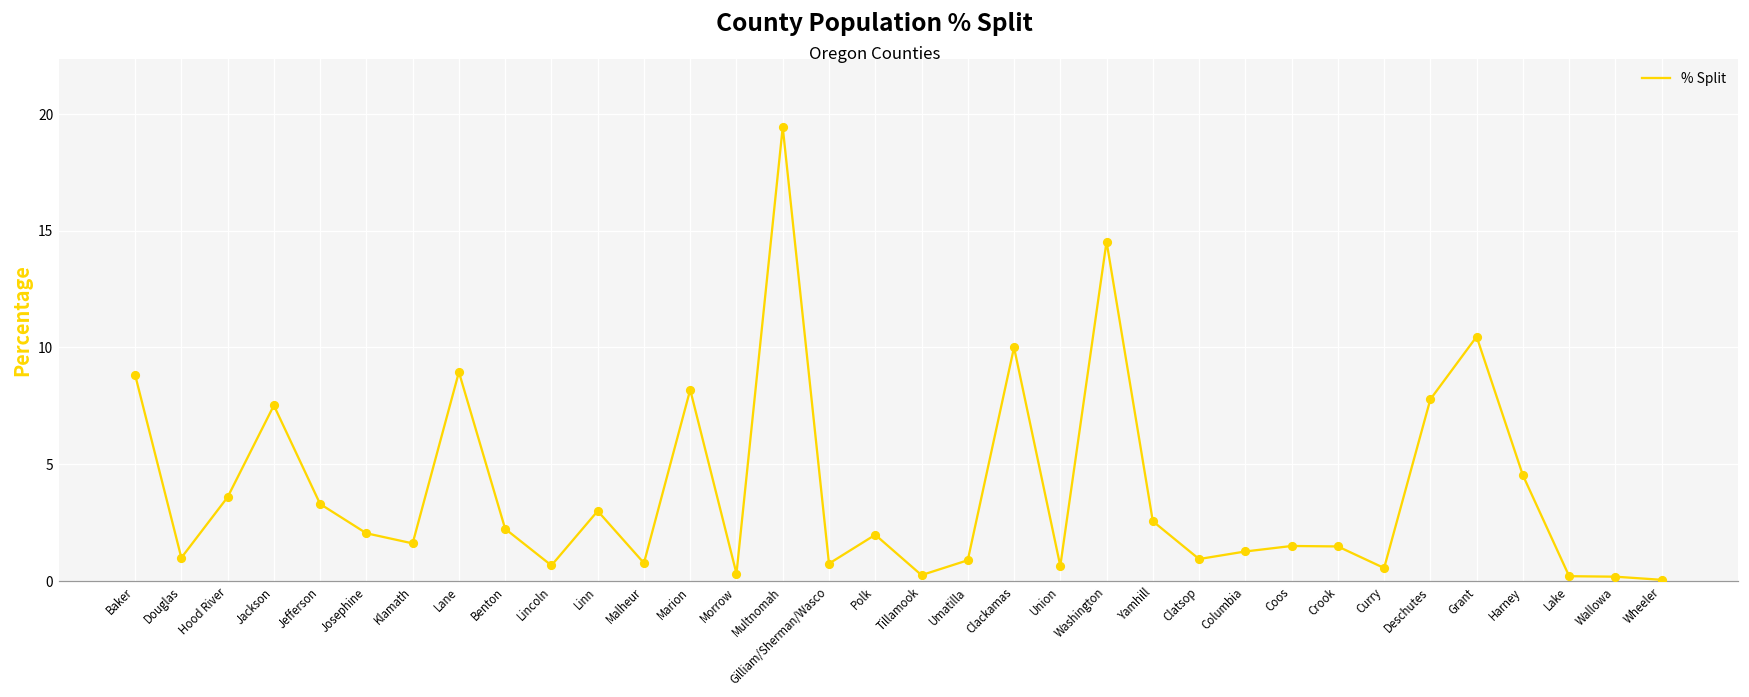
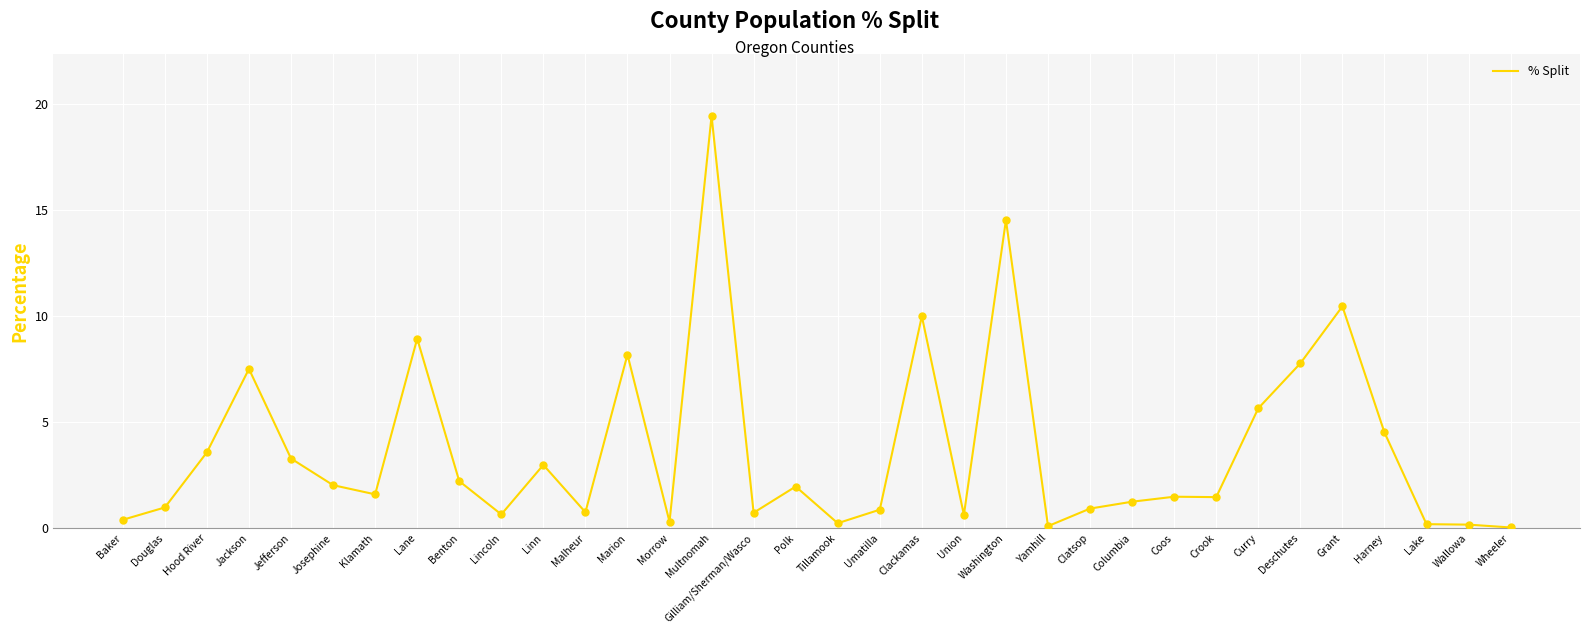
  {
-   "Baker": 8.8,
+   "Baker": 0.4,
    "Douglas": 1.0,
    "Hood River": 3.6,
    "Jackson": 7.5,
    "Jefferson": 3.3,
    "Josephine": 2.0,
    "Klamath": 1.6,
    "Lane": 8.9,
    "Benton": 2.2,
    "Lincoln": 0.6,
    "Linn": 3.0,
    "Malheur": 0.8,
    "Marion": 8.2,
    "Morrow": 0.3,
    "Multnomah": 19.4,
    "Gilliam/Sherman/Wasco": 0.7,
    "Polk": 2.0,
    "Tillamook": 0.2,
    "Umatilla": 0.9,
    "Clackamas": 10.0,
    "Union": 0.6,
    "Washington": 14.5,
-   "Yamhill": 2.5,
+   "Yamhill": 0.1,
    "Clatsop": 0.9,
    "Columbia": 1.2,
    "Coos": 1.5,
    "Crook": 1.5,
-   "Curry": 0.5,
+   "Curry": 5.7,
    "Deschutes": 7.8,
    "Grant": 10.5,
    "Harney": 4.5,
    "Lake": 0.2,
    "Wallowa": 0.2,
    "Wheeler": 0.0
  }
